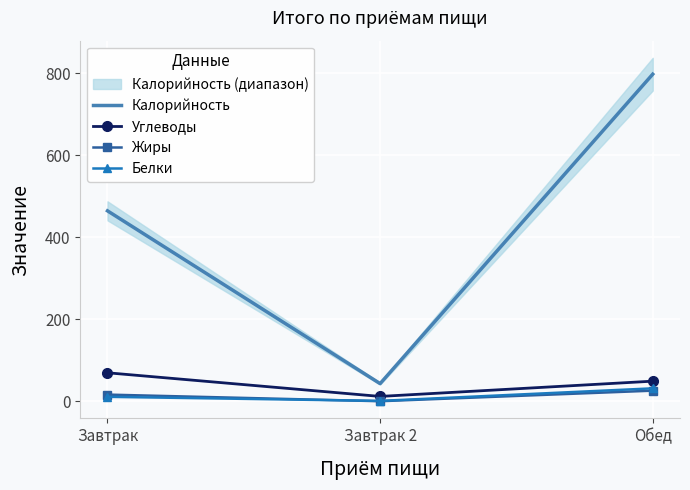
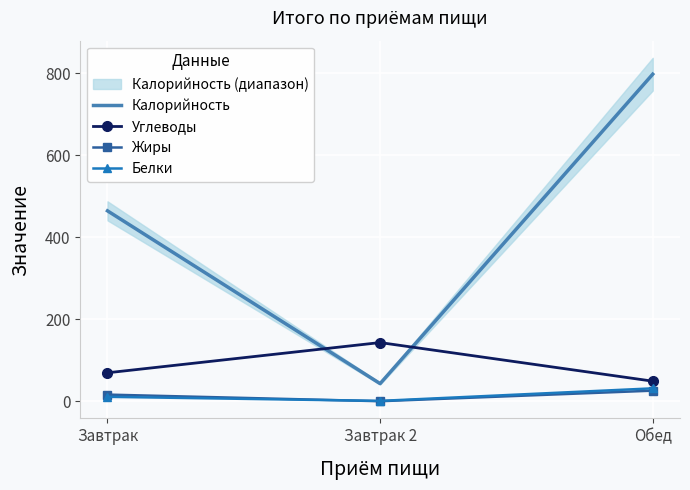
  {
    "Углеводы": {
      "Завтрак": 70,
-     "Завтрак 2": 10,
+     "Завтрак 2": 140,
      "Обед": 50
    }
  }
